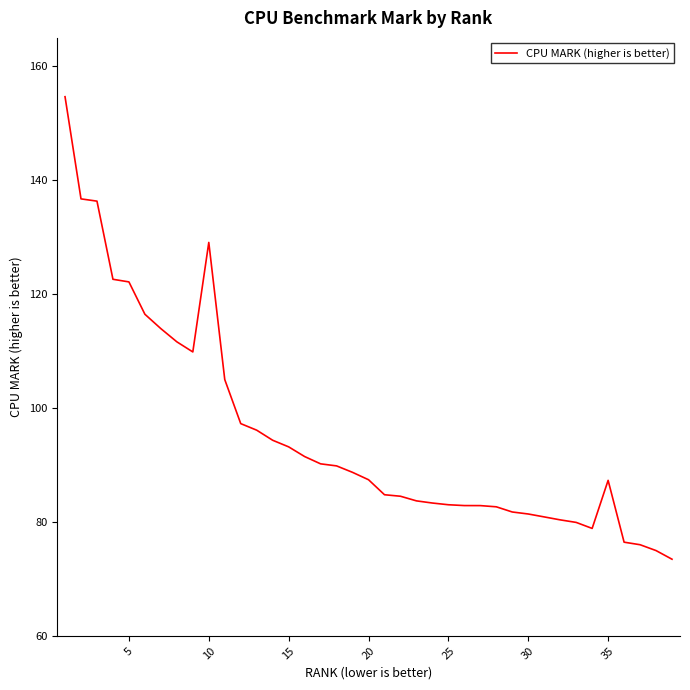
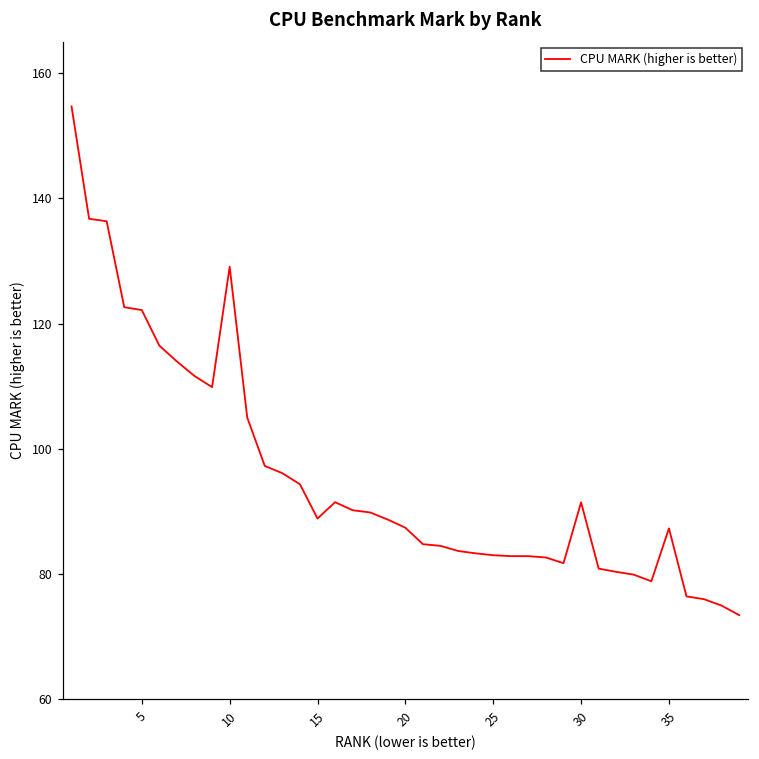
  {
    "5": 122,
    "10": 129,
-   "15": 93,
+   "15": 89,
    "20": 87,
    "25": 83,
-   "30": 81,
+   "30": 91,
    "35": 87
  }
